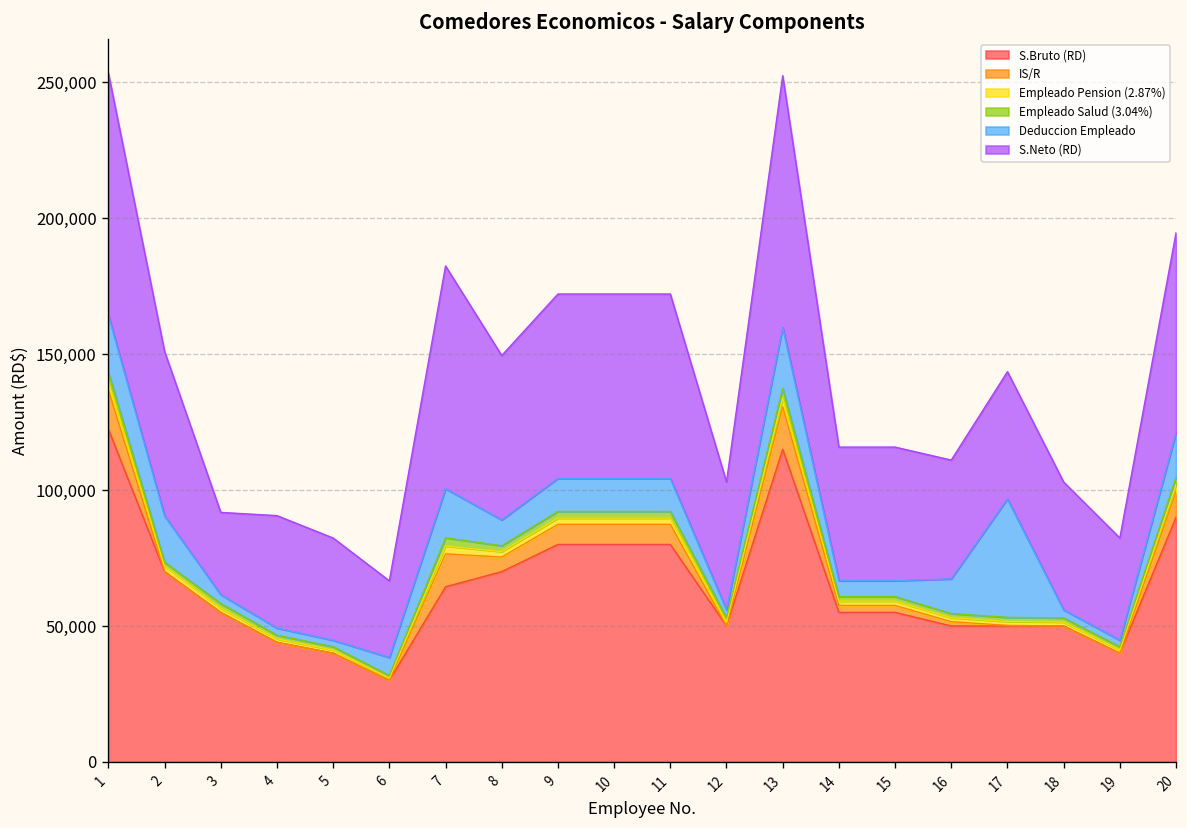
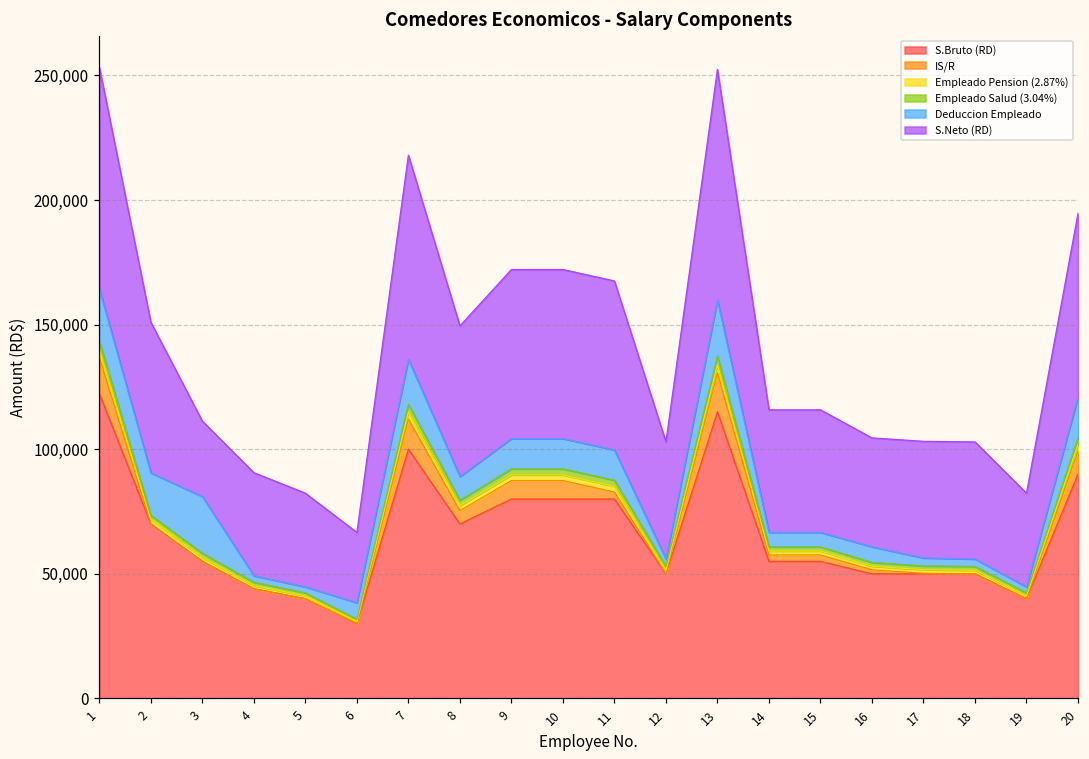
  {
    "S.Bruto (RD)": {
      "1": "122,000",
-     "7": "64,000",
+     "7": "100,000",
      "8": "70,000",
      "9": "80,000",
      "10": "80,000",
      "11": "80,000",
      "13": "115,000",
      "14": "55,000",
      "15": "55,000",
      "16": "50,000",
      "20": "90,000"
    },
    "IS/R": {
      "1": "14,000",
      "7": "12,000",
      "8": "5,000",
      "9": "7,000",
      "10": "7,000",
-     "11": "7,000",
+     "11": "3,000",
      "13": "16,000",
      "14": "3,000",
      "15": "3,000",
      "16": "2,000",
      "20": "9,000"
    },
    "Empleado Pension (2.87%)": {
      "1": "3,000",
      "2": "2,000",
      "3": "2,000",
      "4": "1,000",
      "5": "1,000",
      "7": "3,000",
      "8": "2,000",
      "9": "2,000",
      "10": "2,000",
      "11": "2,000",
      "12": "1,000",
      "13": "3,000",
      "14": "2,000",
      "15": "2,000",
      "16": "1,000",
      "17": "1,000",
      "18": "1,000",
      "19": "1,000",
      "20": "3,000"
    },
    "Empleado Salud (3.04%)": {
      "1": "3,000",
      "2": "1,000",
      "3": "2,000",
      "4": "1,000",
      "5": "1,000",
      "7": "3,000",
      "8": "2,000",
      "9": "2,000",
      "10": "2,000",
      "11": "2,000",
      "12": "2,000",
      "13": "3,000",
      "14": "2,000",
      "15": "2,000",
      "16": "2,000",
      "17": "2,000",
      "18": "2,000",
      "19": "1,000",
      "20": "3,000"
    },
    "Deduccion Empleado": {
      "1": "21,000",
      "2": "17,000",
-     "3": "3,000",
+     "3": "23,000",
      "4": "3,000",
      "5": "2,000",
      "6": "7,000",
      "7": "18,000",
      "8": "10,000",
      "9": "12,000",
      "10": "12,000",
      "11": "12,000",
      "12": "3,000",
      "13": "22,000",
      "14": "6,000",
      "15": "6,000",
-     "16": "13,000",
-     "17": "44,000",
+     "16": "6,000",
+     "17": "3,000",
      "18": "3,000",
      "19": "2,000",
      "20": "16,000"
    },
    "S.Neto (RD)": {
      "1": "89,000",
      "2": "60,000",
      "3": "30,000",
      "4": "41,000",
      "5": "38,000",
      "6": "28,000",
      "7": "82,000",
      "8": "60,000",
      "9": "68,000",
      "10": "68,000",
      "11": "68,000",
      "12": "47,000",
      "13": "93,000",
      "14": "49,000",
      "15": "49,000",
      "16": "44,000",
      "17": "47,000",
      "18": "47,000",
      "19": "38,000",
      "20": "74,000"
    }
  }
